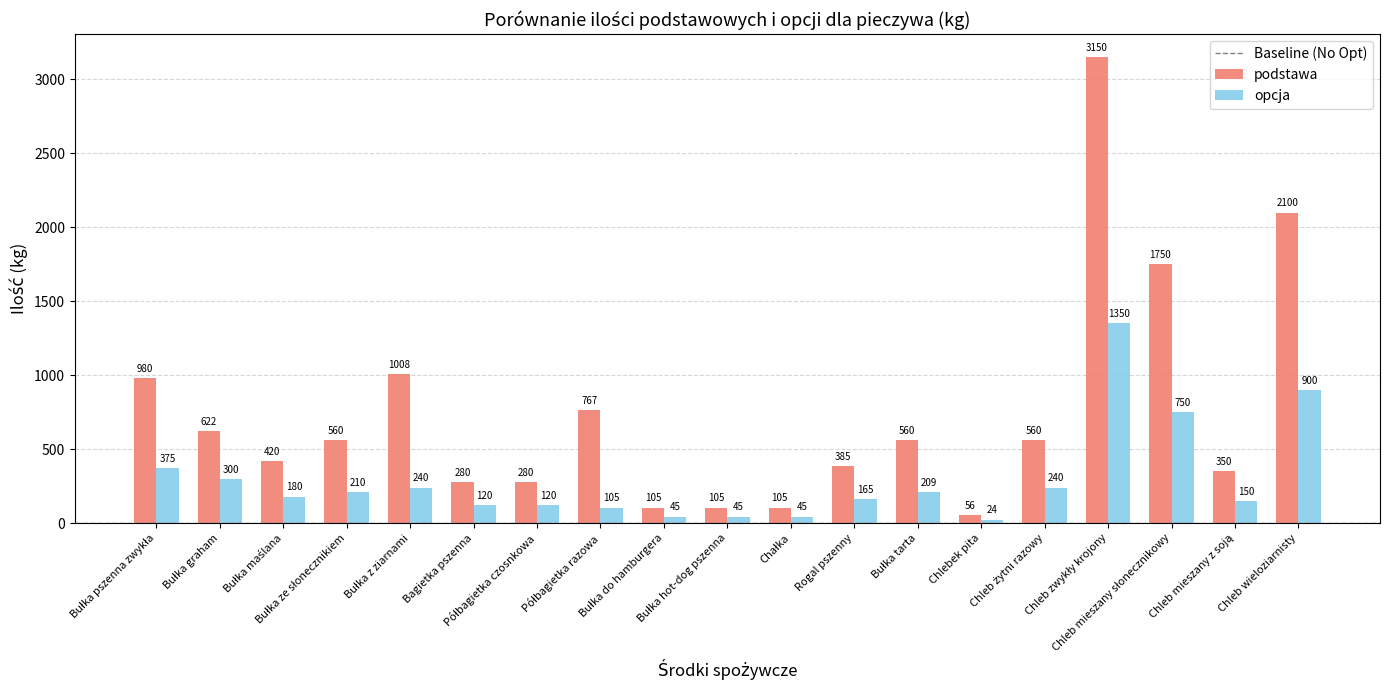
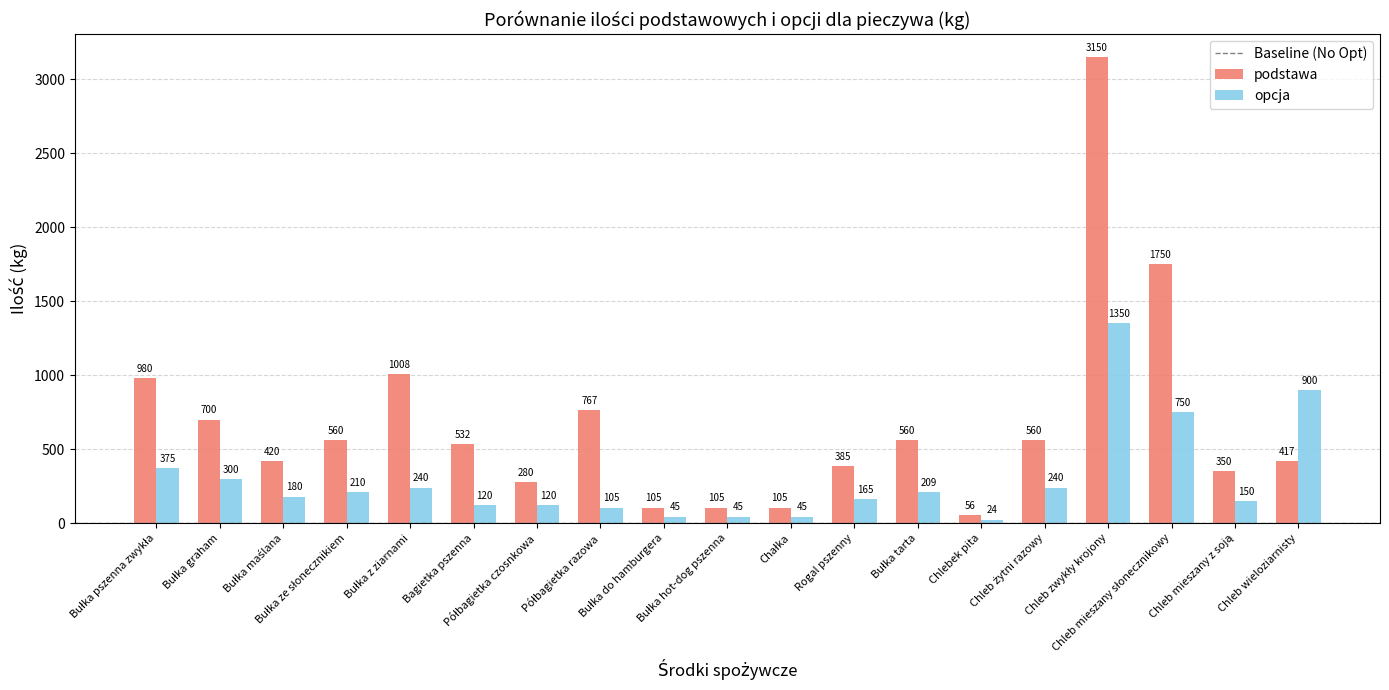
  {
    "podstawa": {
      "Bułka pszenna zwykła": 980,
-     "Bułka graham": 622,
+     "Bułka graham": 700,
      "Bułka maślana": 420,
      "Bułka ze słonecznikiem": 560,
      "Bułka z ziarnami": 1008,
-     "Bagietka pszenna": 280,
+     "Bagietka pszenna": 532,
      "Półbagietka czosnkowa": 280,
      "Półbagietka razowa": 767,
      "Bułka do hamburgera": 105,
      "Bułka hot-dog pszenna": 105,
      "Chałka": 105,
      "Rogal pszenny": 385,
      "Bułka tarta": 560,
      "Chlebek pita": 56,
      "Chleb żytni razowy": 560,
      "Chleb zwykły krojony": 3150,
      "Chleb mieszany słonecznikowy": 1750,
      "Chleb mieszany z soją": 350,
-     "Chleb wieloziarnisty": 2100
+     "Chleb wieloziarnisty": 417
    },
    "opcja": {
      "Bułka pszenna zwykła": 375,
      "Bułka graham": 300,
      "Bułka maślana": 180,
      "Bułka ze słonecznikiem": 210,
      "Bułka z ziarnami": 240,
      "Bagietka pszenna": 120,
      "Półbagietka czosnkowa": 120,
      "Półbagietka razowa": 105,
      "Bułka do hamburgera": 45,
      "Bułka hot-dog pszenna": 45,
      "Chałka": 45,
      "Rogal pszenny": 165,
      "Bułka tarta": 209,
      "Chlebek pita": 24,
      "Chleb żytni razowy": 240,
      "Chleb zwykły krojony": 1350,
      "Chleb mieszany słonecznikowy": 750,
      "Chleb mieszany z soją": 150,
      "Chleb wieloziarnisty": 900
    }
  }
